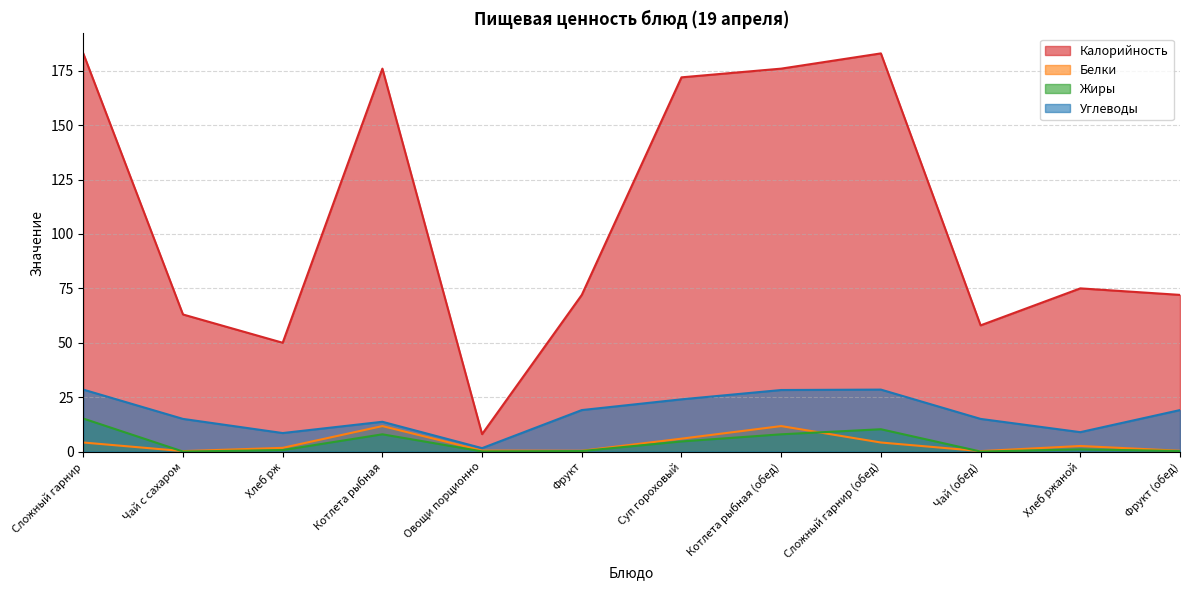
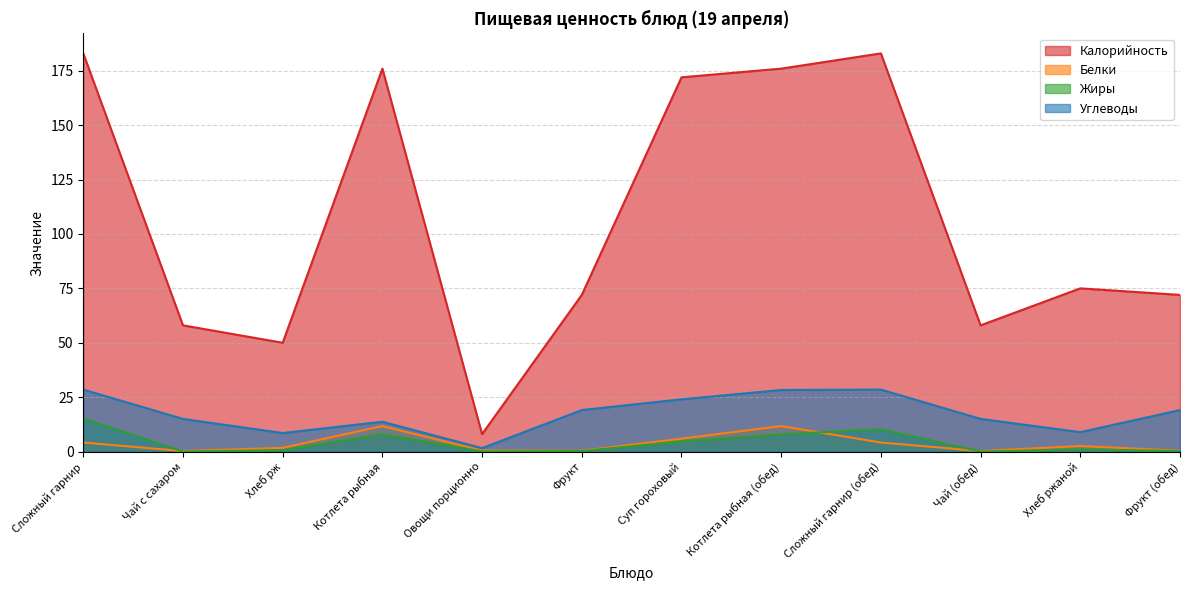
  {
    "Калорийность": {
      "Сложный гарнир": 183,
-     "Чай с сахаром": 63,
+     "Чай с сахаром": 58,
      "Хлеб рж": 50,
      "Котлета рыбная": 176,
      "Овощи порционно": 8,
      "Фрукт": 72,
      "Суп гороховый": 172,
      "Котлета рыбная (обед)": 176,
      "Сложный гарнир (обед)": 183,
      "Чай (обед)": 58,
      "Хлеб ржаной": 75,
      "Фрукт (обед)": 72
    },
    "Белки": {
      "Сложный гарнир": 4,
      "Котлета рыбная": 12,
      "Суп гороховый": 6,
      "Котлета рыбная (обед)": 12,
      "Сложный гарнир (обед)": 4,
      "Хлеб ржаной": 3
    },
    "Жиры": {
      "Сложный гарнир": 15,
      "Котлета рыбная": 8,
      "Суп гороховый": 5,
      "Котлета рыбная (обед)": 8,
      "Сложный гарнир (обед)": 10,
      "Хлеб ржаной": 1
    },
    "Углеводы": {
      "Сложный гарнир": 28,
      "Чай с сахаром": 15,
      "Хлеб рж": 9,
      "Котлета рыбная": 14,
      "Фрукт": 19,
      "Суп гороховый": 24,
      "Котлета рыбная (обед)": 28,
      "Сложный гарнир (обед)": 28,
      "Чай (обед)": 15,
      "Хлеб ржаной": 9,
      "Фрукт (обед)": 19
    }
  }
